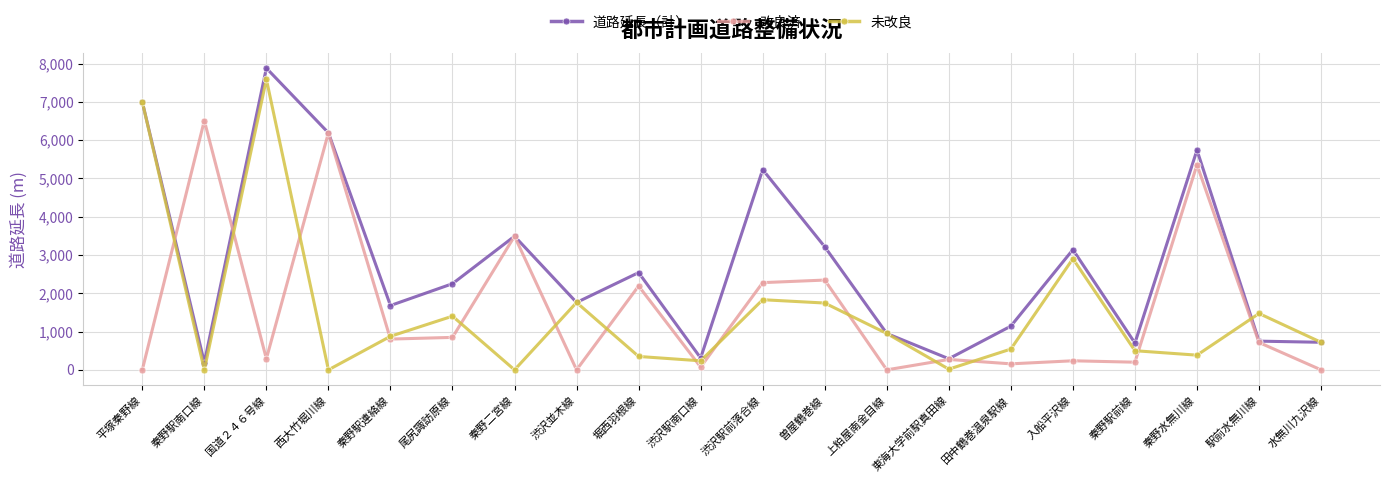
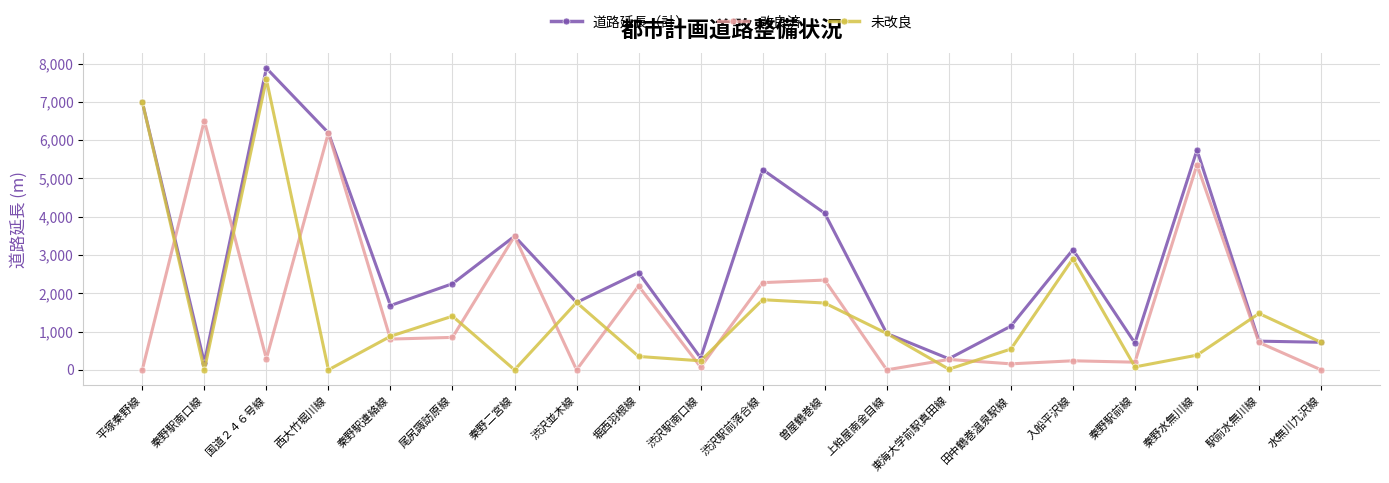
  {
    "道路延長（計）": {
      "秦野駅南口線": "200",
      "国道２４６号線": "7,900",
      "秦野駅連絡線": "1,700",
      "尾尻諏訪原線": "2,300",
      "堀西羽根線": "2,500",
      "渋沢駅南口線": "300",
      "渋沢駅前落合線": "5,200",
-     "曽屋鶴巻線": "3,200",
+     "曽屋鶴巻線": "4,100",
      "田中鶴巻温泉駅線": "1,100",
      "入船平沢線": "3,100",
      "秦野駅前線": "700",
      "秦野水無川線": "5,700"
    },
    "改良済": {
      "平塚秦野線": "0",
      "秦野駅南口線": "6,500",
      "国道２４６号線": "300",
      "秦野駅連絡線": "800",
      "尾尻諏訪原線": "800",
      "渋沢並木線": "0",
      "堀西羽根線": "2,200",
      "渋沢駅南口線": "100",
      "渋沢駅前落合線": "2,300",
      "曽屋鶴巻線": "2,300",
      "上粕屋南金目線": "0",
      "田中鶴巻温泉駅線": "200",
      "入船平沢線": "200",
      "秦野駅前線": "200",
      "秦野水無川線": "5,400",
      "水無川九沢線": "0"
    },
    "未改良": {
      "秦野駅南口線": "0",
      "国道２４６号線": "7,600",
      "西大竹堀川線": "0",
      "秦野駅連絡線": "900",
      "尾尻諏訪原線": "1,400",
      "秦野二宮線": "0",
      "堀西羽根線": "400",
      "渋沢駅南口線": "200",
      "渋沢駅前落合線": "1,800",
      "曽屋鶴巻線": "1,700",
      "東海大学前駅真田線": "0",
      "田中鶴巻温泉駅線": "500",
      "入船平沢線": "2,900",
-     "秦野駅前線": "500",
+     "秦野駅前線": "100",
      "秦野水無川線": "400",
      "駅前水無川線": "1,500"
    }
  }
